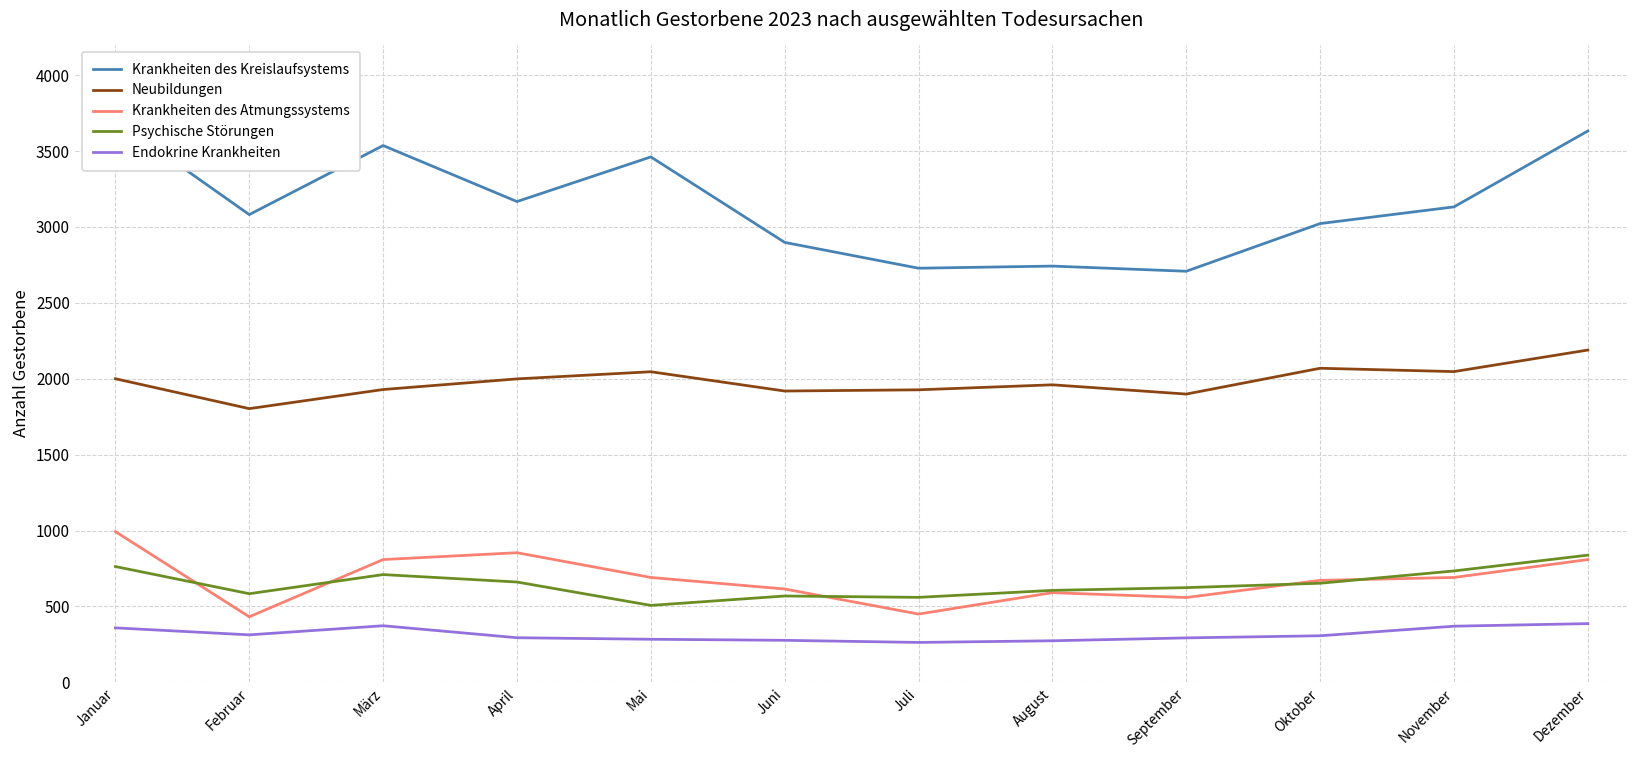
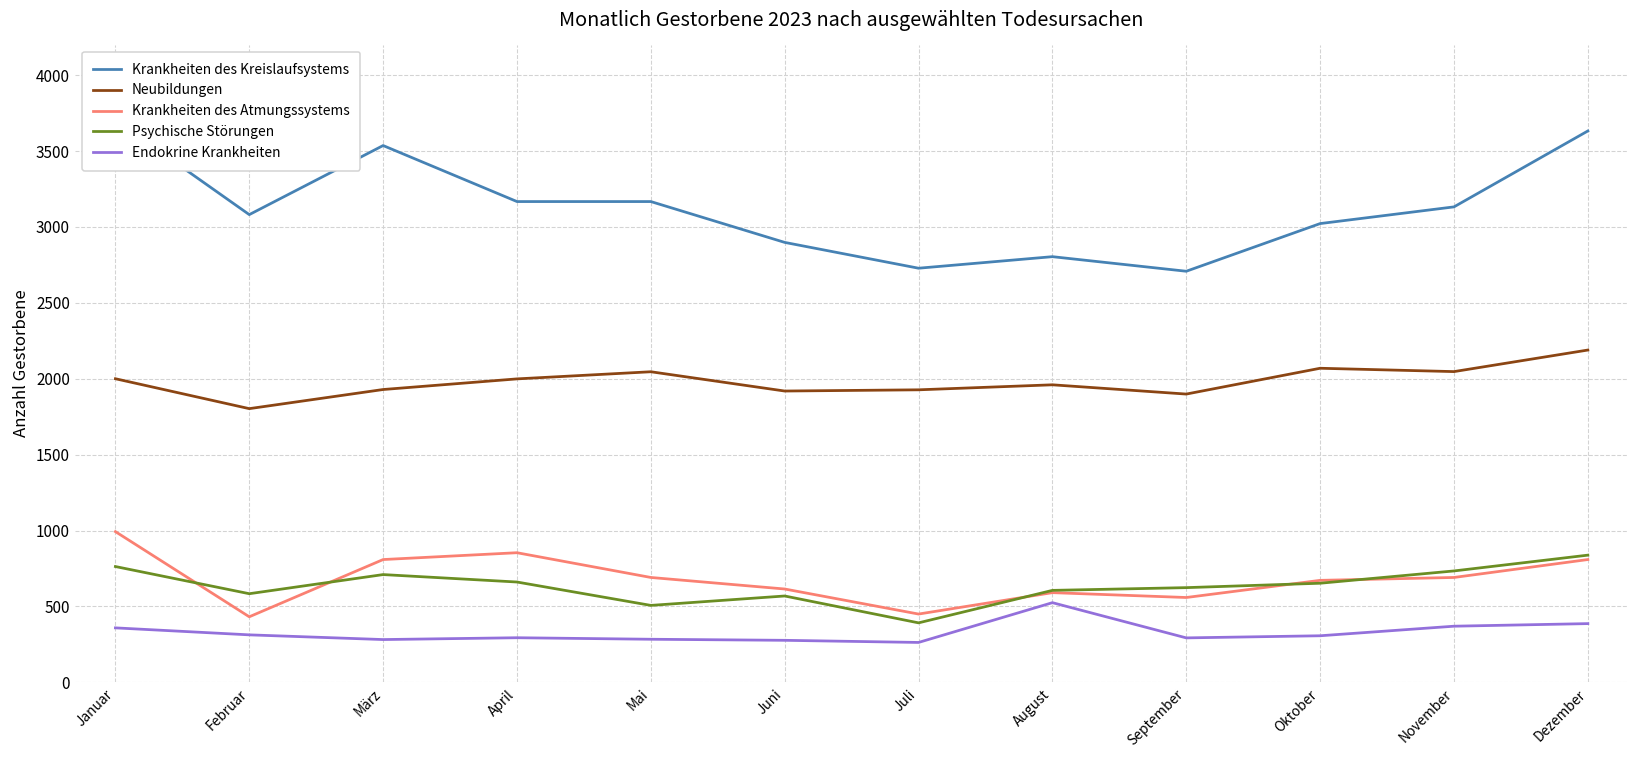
  {
    "Krankheiten des Kreislaufsystems": {
      "Februar": 3080,
      "März": 3540,
      "April": 3170,
-     "Mai": 3460,
+     "Mai": 3170,
      "Juni": 2900,
      "Juli": 2730,
-     "August": 2740,
+     "August": 2800,
      "September": 2710,
      "Oktober": 3020,
      "November": 3130,
      "Dezember": 3630
    },
    "Neubildungen": {
      "Januar": 2000,
      "Februar": 1800,
      "März": 1930,
      "April": 2000,
      "Mai": 2050,
      "Juni": 1920,
      "Juli": 1930,
      "August": 1960,
      "September": 1900,
      "Oktober": 2070,
      "November": 2050,
      "Dezember": 2190
    },
    "Krankheiten des Atmungssystems": {
      "Januar": 990,
      "Februar": 430,
      "März": 810,
      "April": 850,
      "Mai": 690,
      "Juni": 620,
      "Juli": 450,
      "September": 560,
      "Oktober": 670,
      "November": 690,
      "Dezember": 810
    },
    "Psychische Störungen": {
      "Januar": 760,
      "Februar": 580,
      "März": 710,
      "April": 660,
      "Mai": 510,
      "Juni": 570,
-     "Juli": 560,
+     "Juli": 390,
      "September": 620,
      "Oktober": 650,
      "November": 730,
      "Dezember": 840
    },
    "Endokrine Krankheiten": {
      "Januar": 360,
      "Februar": 310,
-     "März": 370,
+     "März": 280,
      "April": 290,
      "Mai": 280,
      "Juni": 280,
      "Juli": 260,
-     "August": 270,
+     "August": 530,
      "September": 290,
      "Oktober": 310,
      "November": 370,
      "Dezember": 390
    }
  }
